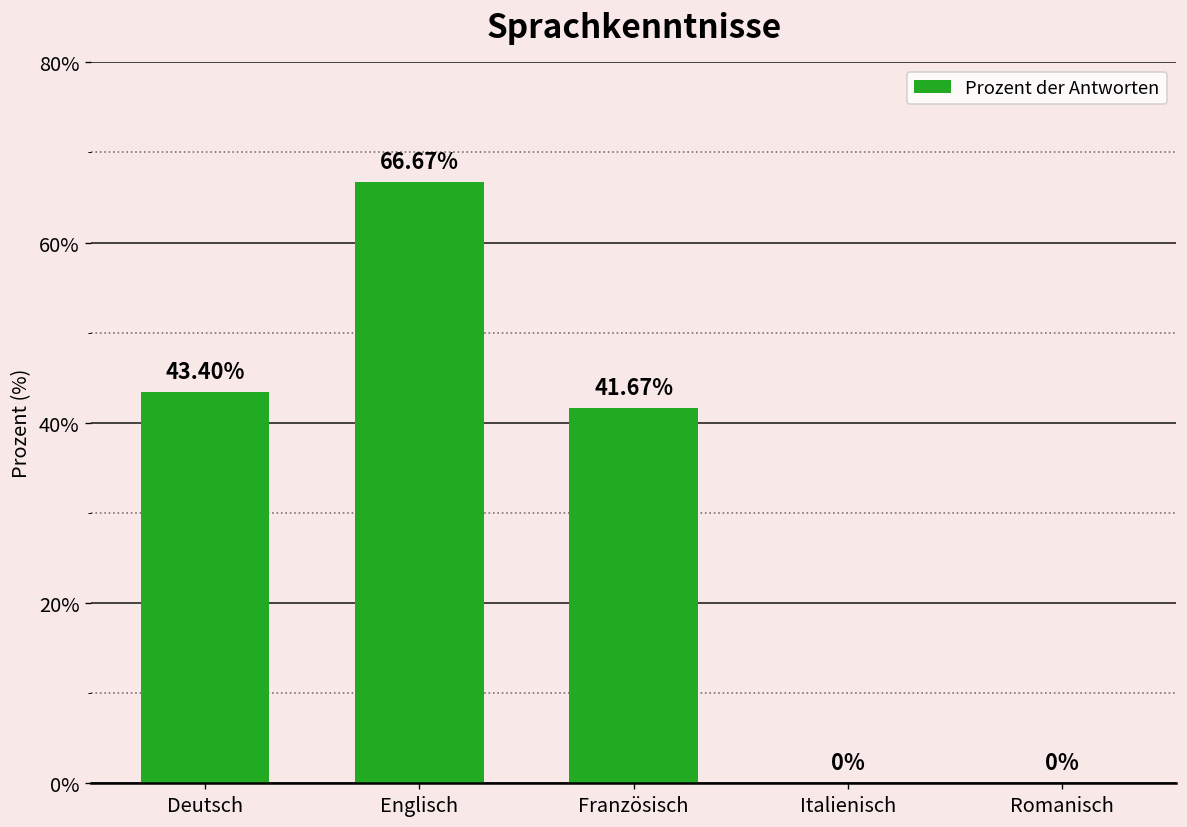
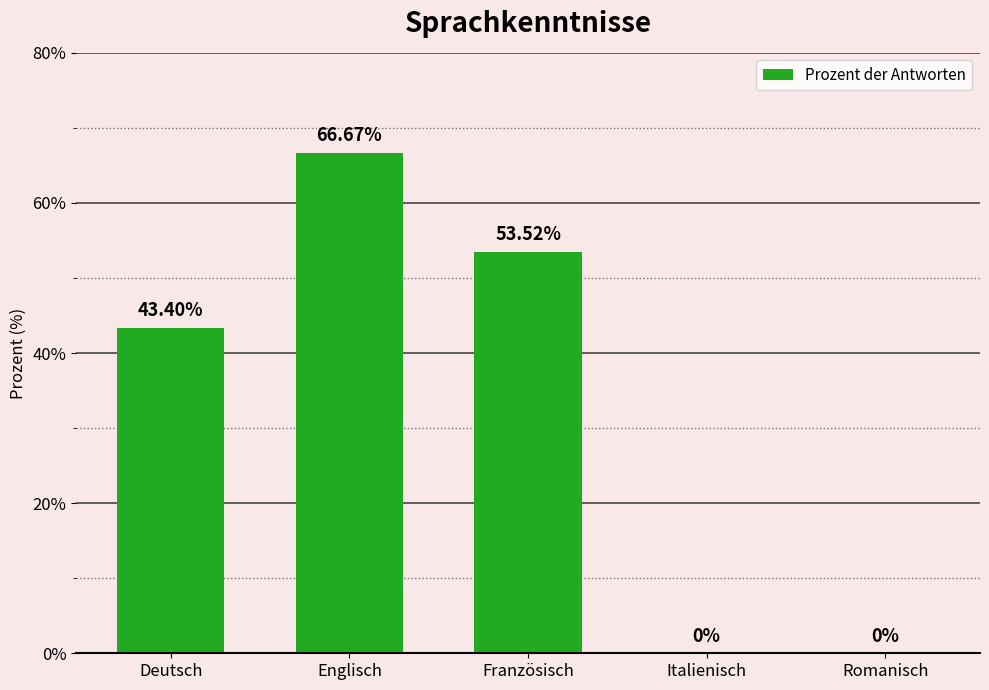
  {
    "Deutsch": "43.40%",
    "Englisch": "66.67%",
-   "Französisch": "41.67%",
+   "Französisch": "53.52%",
    "Italienisch": "0%",
    "Romanisch": "0%"
  }
